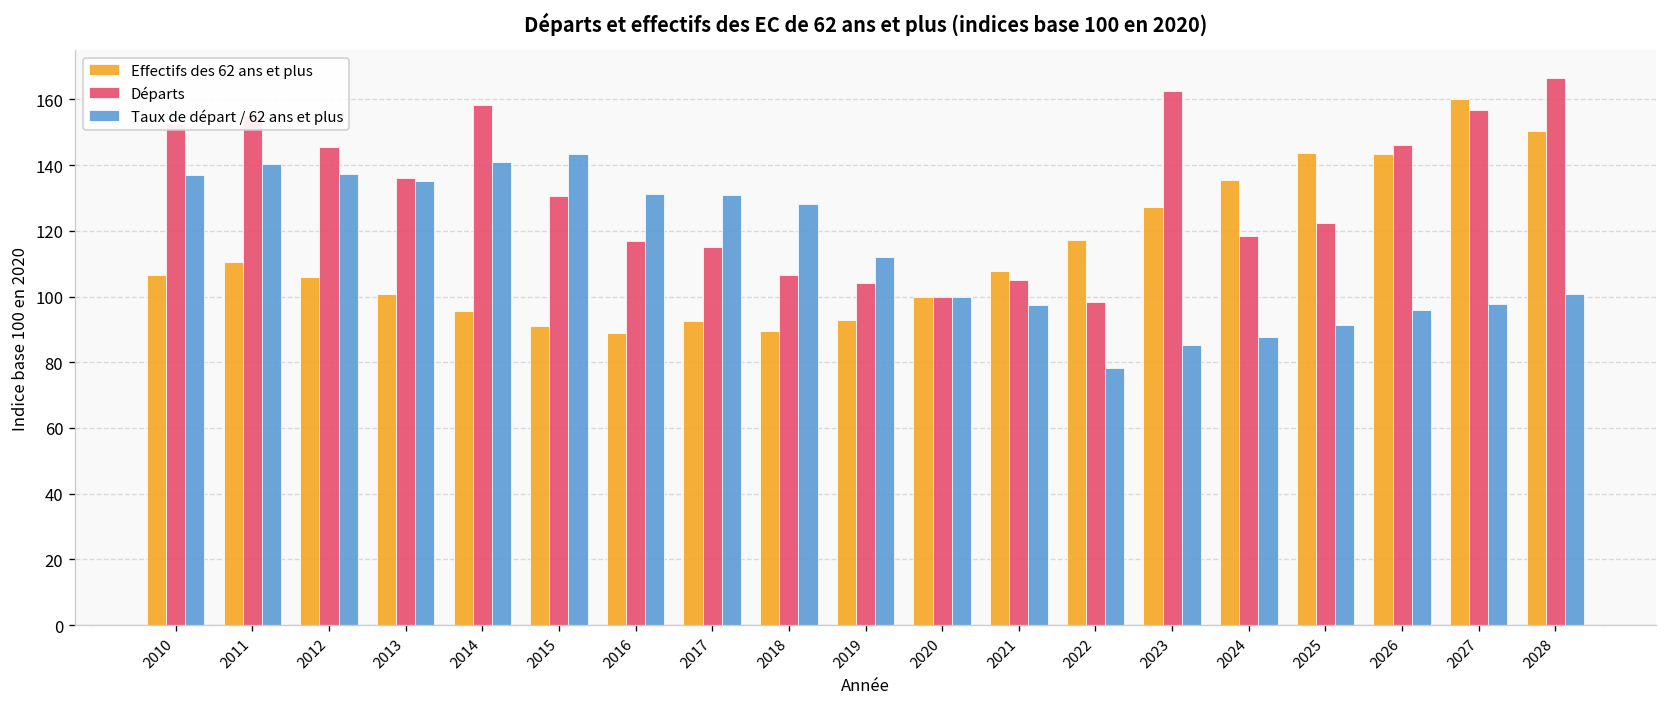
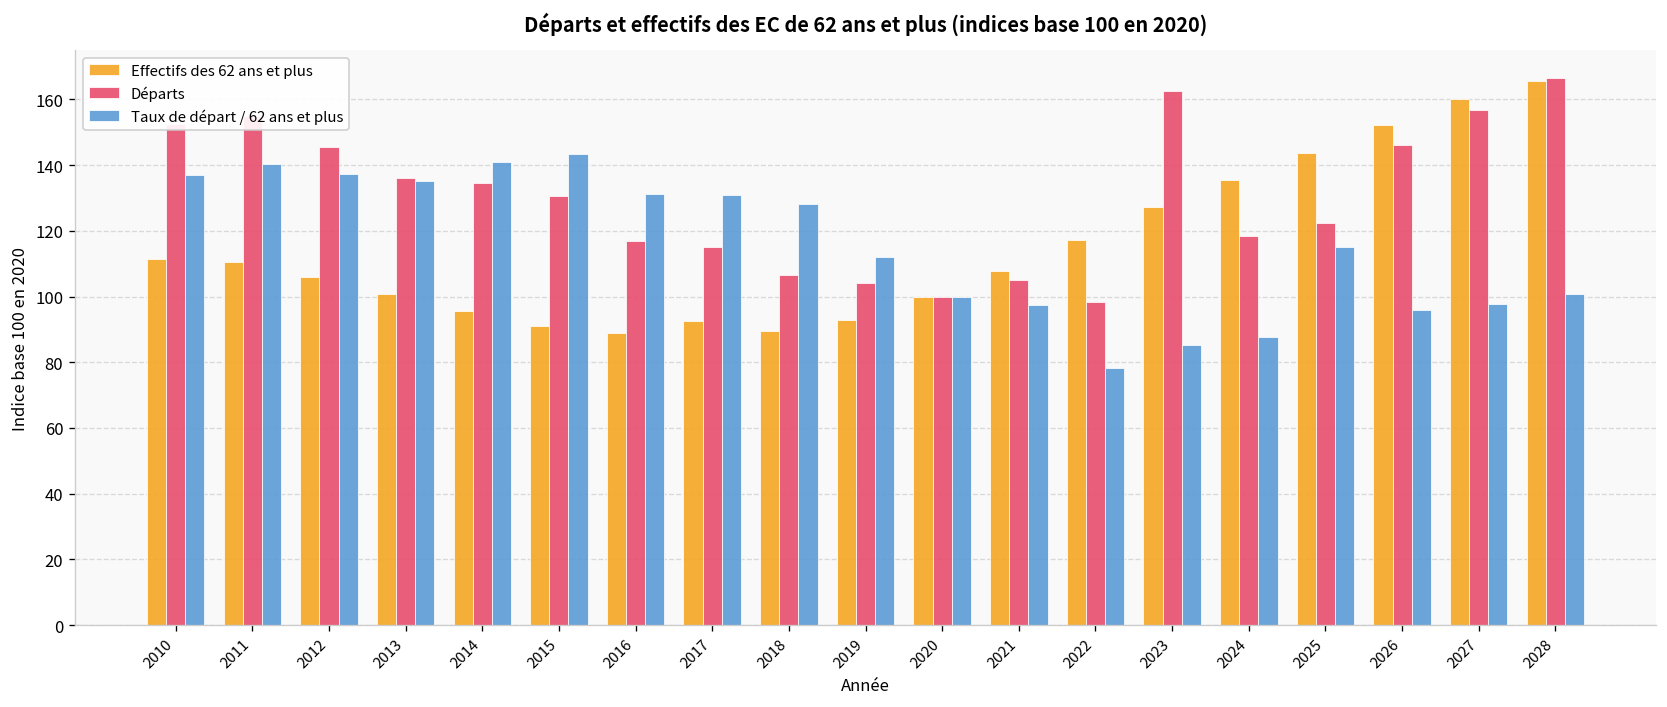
  {
    "Effectifs des 62 ans et plus": {
-     "2010": 106,
+     "2010": 111,
      "2011": 110,
      "2012": 106,
      "2013": 101,
      "2014": 96,
      "2015": 91,
      "2016": 89,
      "2017": 92,
      "2018": 90,
      "2019": 93,
      "2020": 100,
      "2021": 108,
      "2022": 117,
      "2023": 127,
      "2024": 135,
      "2025": 144,
-     "2026": 143,
+     "2026": 152,
      "2027": 160,
-     "2028": 150
+     "2028": 166
    },
    "Départs": {
      "2012": 146,
      "2013": 136,
-     "2014": 158,
+     "2014": 135,
      "2015": 131,
      "2016": 117,
      "2017": 115,
      "2018": 106,
      "2019": 104,
      "2020": 100,
      "2021": 105,
      "2022": 98,
      "2023": 162,
      "2024": 118,
      "2025": 123,
      "2026": 146,
      "2027": 157,
      "2028": 167
    },
    "Taux de départ / 62 ans et plus": {
      "2010": 137,
      "2011": 140,
      "2012": 137,
      "2013": 135,
      "2014": 141,
      "2015": 143,
      "2016": 131,
      "2017": 131,
      "2018": 128,
      "2019": 112,
      "2020": 100,
      "2021": 97,
      "2022": 78,
      "2023": 85,
      "2024": 88,
-     "2025": 91,
+     "2025": 115,
      "2026": 96,
      "2027": 98,
      "2028": 101
    }
  }
